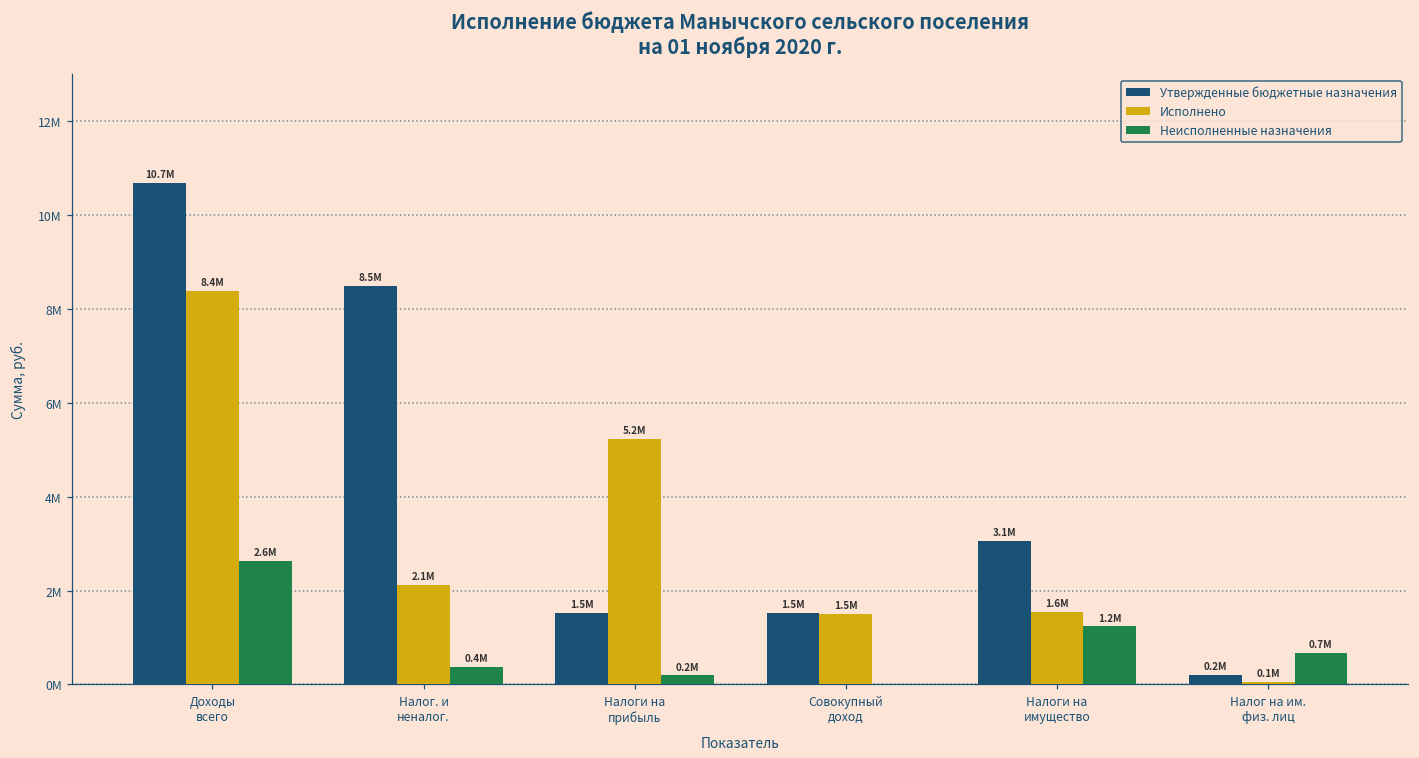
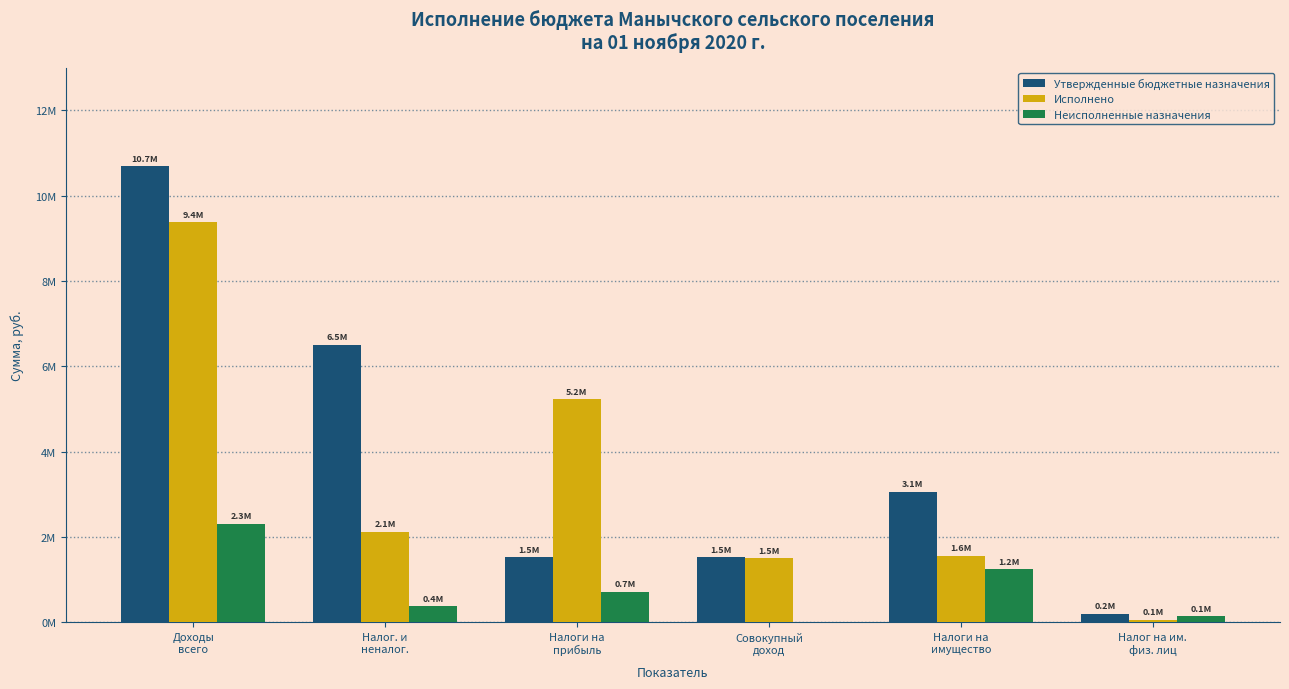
  {
    "Утвержденные бюджетные назначения": {
      "Доходы всего": "10.7M",
-     "Налог. и неналог.": "8.5M",
+     "Налог. и неналог.": "6.5M",
      "Налоги на прибыль": "1.5M",
      "Совокупный доход": "1.5M",
      "Налоги на имущество": "3.1M",
      "Налог на им. физ. лиц": "0.2M"
    },
    "Исполнено": {
-     "Доходы всего": "8.4M",
+     "Доходы всего": "9.4M",
      "Налог. и неналог.": "2.1M",
      "Налоги на прибыль": "5.2M",
      "Совокупный доход": "1.5M",
      "Налоги на имущество": "1.6M",
      "Налог на им. физ. лиц": "0.1M"
    },
    "Неисполненные назначения": {
-     "Доходы всего": "2.6M",
+     "Доходы всего": "2.3M",
      "Налог. и неналог.": "0.4M",
-     "Налоги на прибыль": "0.2M",
+     "Налоги на прибыль": "0.7M",
      "Налоги на имущество": "1.2M",
-     "Налог на им. физ. лиц": "0.7M"
+     "Налог на им. физ. лиц": "0.1M"
    }
  }
